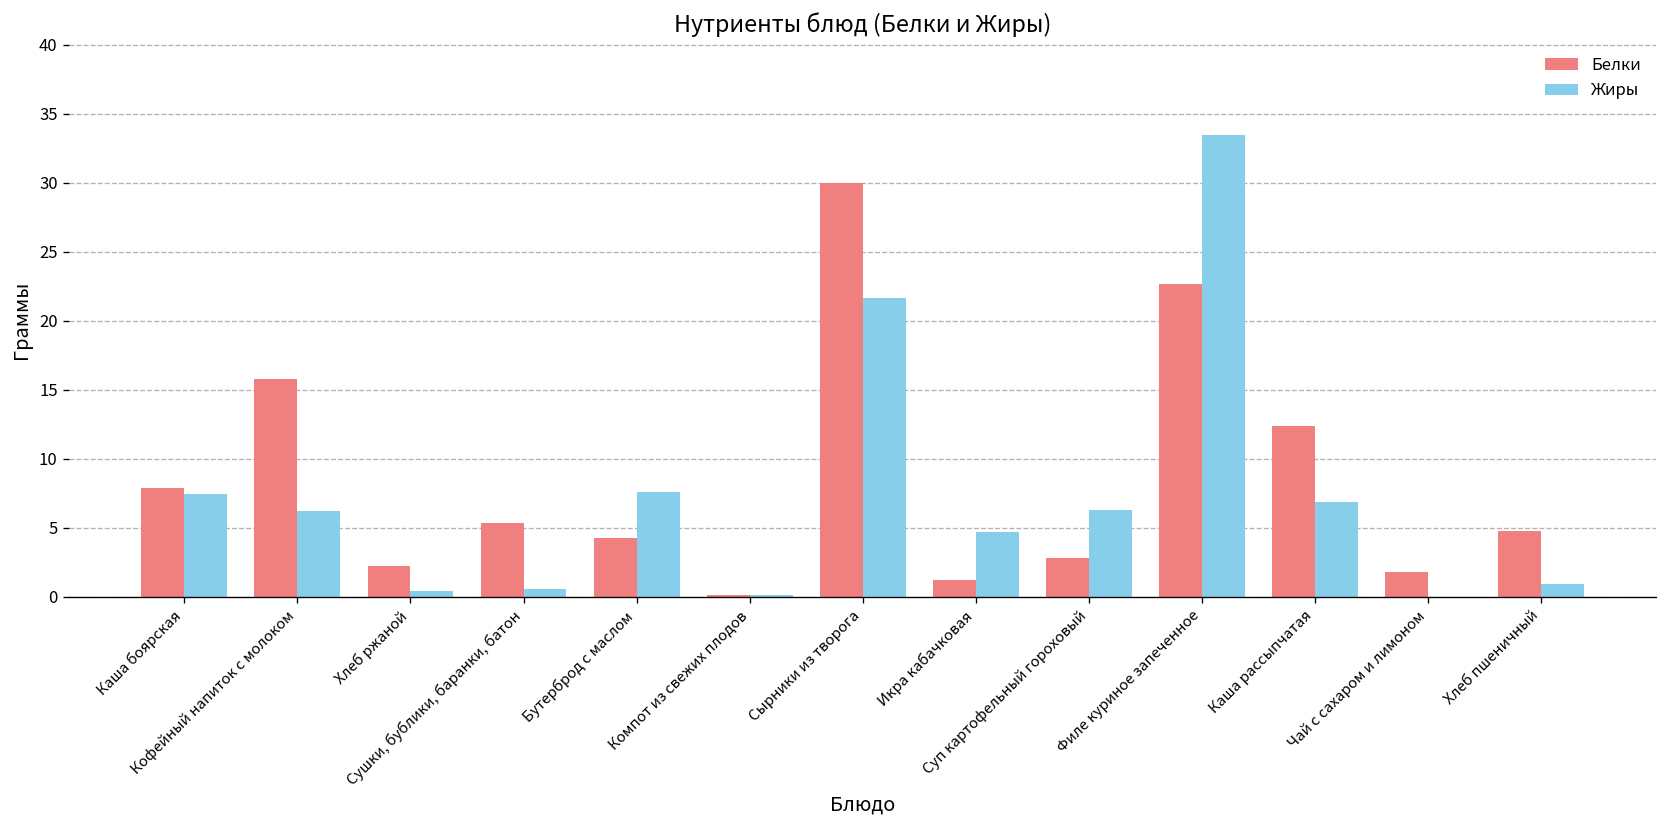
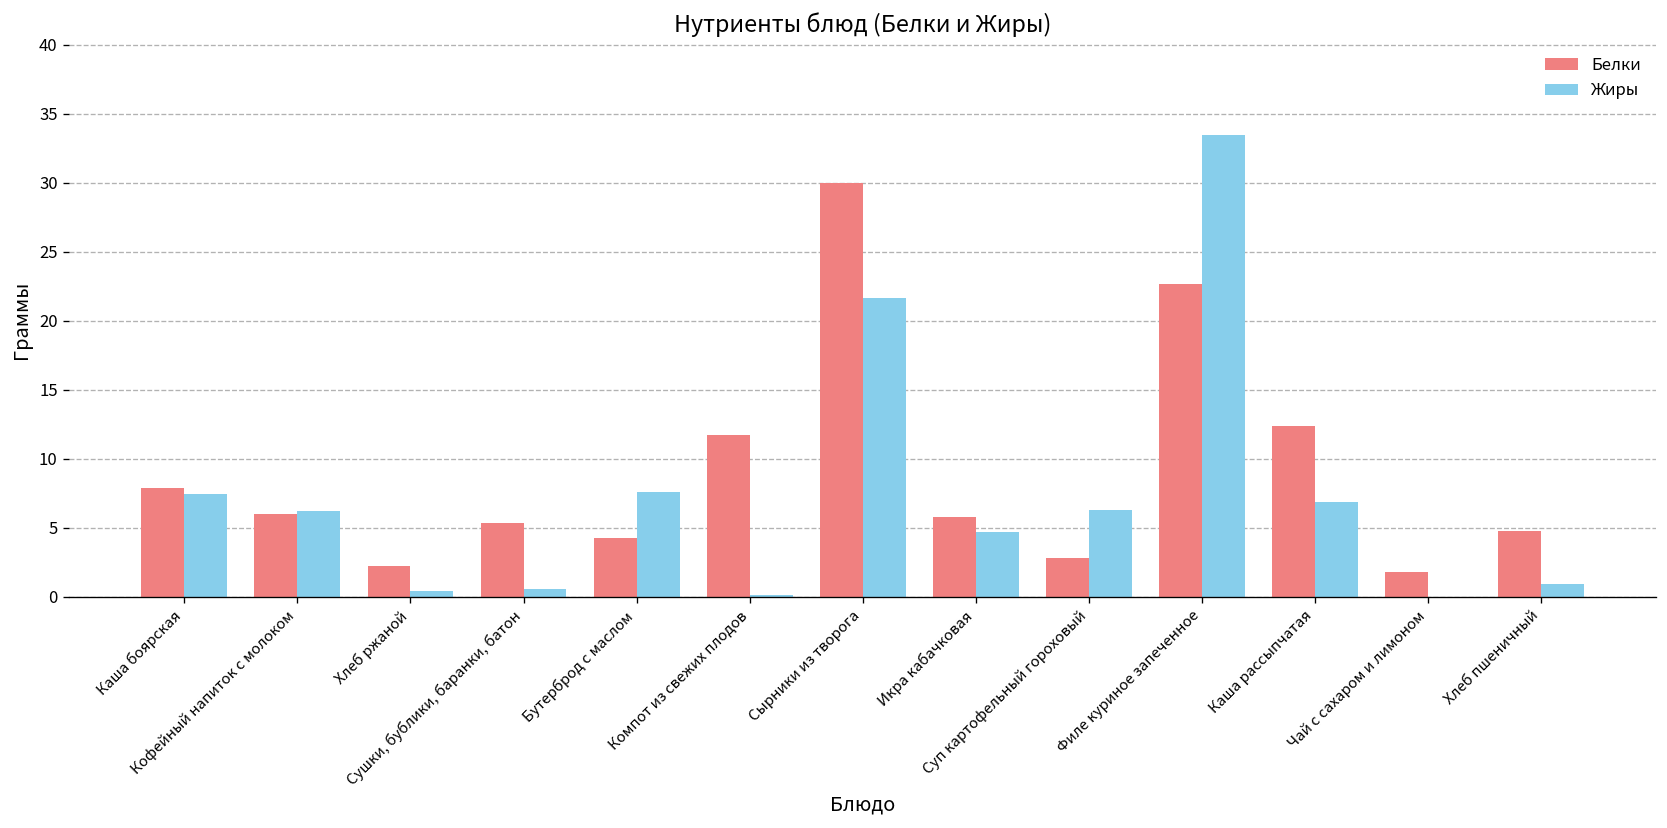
  {
    "Белки": {
      "Каша боярская": 7.9,
-     "Кофейный напиток с молоком": 15.8,
+     "Кофейный напиток с молоком": 6.0,
      "Хлеб ржаной": 2.2,
      "Сушки, бублики, баранки, батон": 5.4,
      "Бутерброд с маслом": 4.3,
-     "Компот из свежих плодов": 0.2,
+     "Компот из свежих плодов": 11.7,
      "Сырники из творога": 30.0,
-     "Икра кабачковая": 1.2,
+     "Икра кабачковая": 5.8,
      "Суп картофельный гороховый": 2.8,
      "Филе куриное запеченное": 22.7,
      "Каша рассыпчатая": 12.4,
      "Чай с сахаром и лимоном": 1.8,
      "Хлеб пшеничный": 4.8
    },
    "Жиры": {
      "Каша боярская": 7.4,
      "Кофейный напиток с молоком": 6.3,
      "Хлеб ржаной": 0.5,
      "Сушки, бублики, баранки, батон": 0.6,
      "Бутерброд с маслом": 7.6,
      "Сырники из творога": 21.7,
      "Икра кабачковая": 4.7,
      "Суп картофельный гороховый": 6.3,
      "Филе куриное запеченное": 33.5,
      "Каша рассыпчатая": 6.9,
      "Чай с сахаром и лимоном": 0.0,
      "Хлеб пшеничный": 0.9
    }
  }
